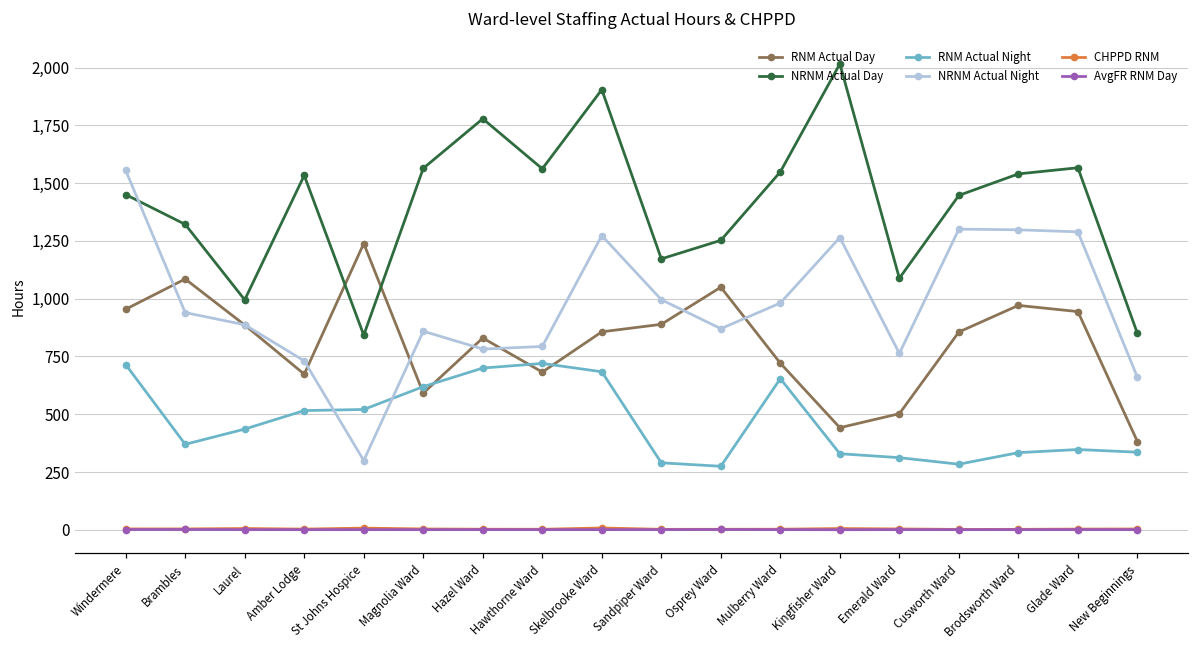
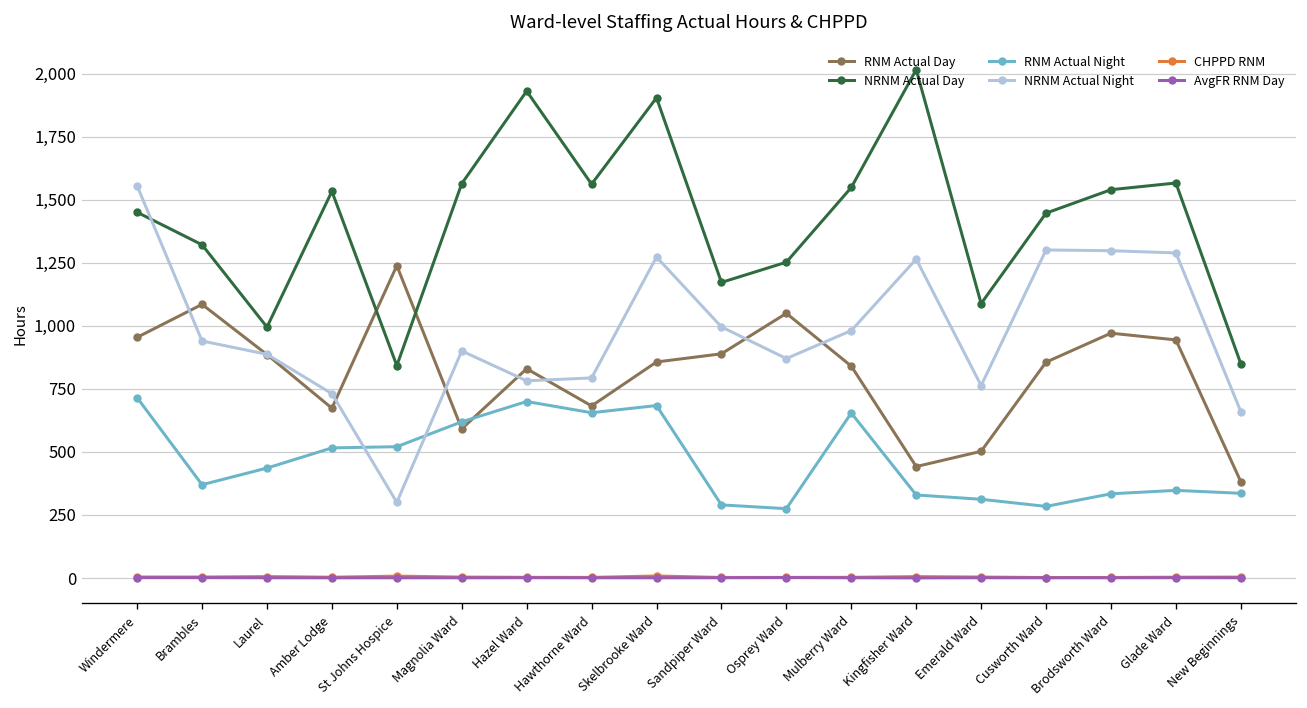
  {
    "RNM Actual Day": {
      "Windermere": "950",
      "Brambles": "1,090",
      "Amber Lodge": "670",
      "St Johns Hospice": "1,240",
      "Magnolia Ward": "590",
      "Hazel Ward": "830",
      "Hawthorne Ward": "680",
      "Skelbrooke Ward": "860",
      "Sandpiper Ward": "890",
      "Osprey Ward": "1,050",
-     "Mulberry Ward": "720",
+     "Mulberry Ward": "840",
      "Kingfisher Ward": "440",
      "Emerald Ward": "500",
      "Cusworth Ward": "860",
      "Brodsworth Ward": "970",
      "Glade Ward": "940",
      "New Beginnings": "380"
    },
    "NRNM Actual Day": {
      "Windermere": "1,450",
      "Brambles": "1,320",
      "Laurel": "1,000",
      "Amber Lodge": "1,530",
      "St Johns Hospice": "840",
      "Magnolia Ward": "1,560",
-     "Hazel Ward": "1,780",
+     "Hazel Ward": "1,930",
      "Hawthorne Ward": "1,560",
      "Skelbrooke Ward": "1,900",
      "Sandpiper Ward": "1,170",
      "Osprey Ward": "1,250",
      "Mulberry Ward": "1,550",
      "Kingfisher Ward": "2,020",
      "Emerald Ward": "1,090",
      "Cusworth Ward": "1,450",
      "Brodsworth Ward": "1,540",
      "Glade Ward": "1,570",
      "New Beginnings": "850"
    },
    "RNM Actual Night": {
      "Windermere": "720",
      "Brambles": "370",
      "Laurel": "440",
      "Amber Lodge": "520",
      "St Johns Hospice": "520",
      "Magnolia Ward": "620",
      "Hazel Ward": "700",
-     "Hawthorne Ward": "720",
+     "Hawthorne Ward": "660",
      "Skelbrooke Ward": "680",
      "Sandpiper Ward": "290",
      "Osprey Ward": "280",
      "Mulberry Ward": "650",
      "Kingfisher Ward": "330",
      "Emerald Ward": "310",
      "Cusworth Ward": "280",
      "Brodsworth Ward": "330",
      "Glade Ward": "350",
      "New Beginnings": "340"
    },
    "NRNM Actual Night": {
      "Windermere": "1,560",
      "Brambles": "940",
      "Amber Lodge": "730",
      "St Johns Hospice": "300",
-     "Magnolia Ward": "860",
+     "Magnolia Ward": "900",
      "Hazel Ward": "780",
      "Hawthorne Ward": "790",
      "Skelbrooke Ward": "1,270",
      "Sandpiper Ward": "1,000",
      "Osprey Ward": "870",
      "Mulberry Ward": "980",
      "Kingfisher Ward": "1,260",
      "Emerald Ward": "760",
      "Cusworth Ward": "1,300",
      "Brodsworth Ward": "1,300",
      "Glade Ward": "1,290",
      "New Beginnings": "660"
    }
  }
